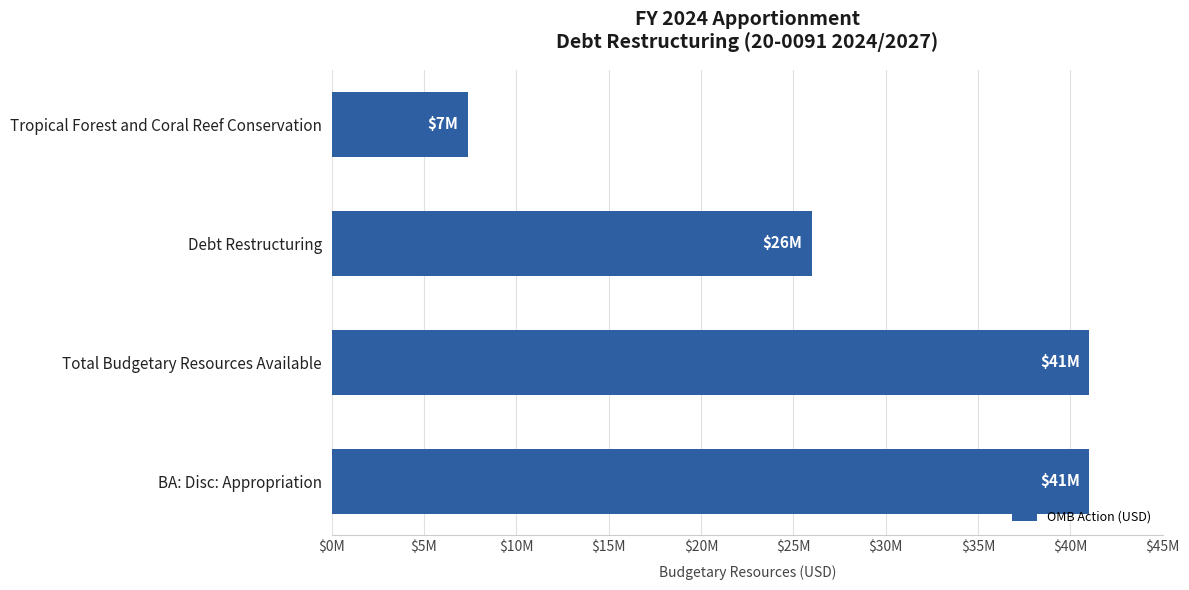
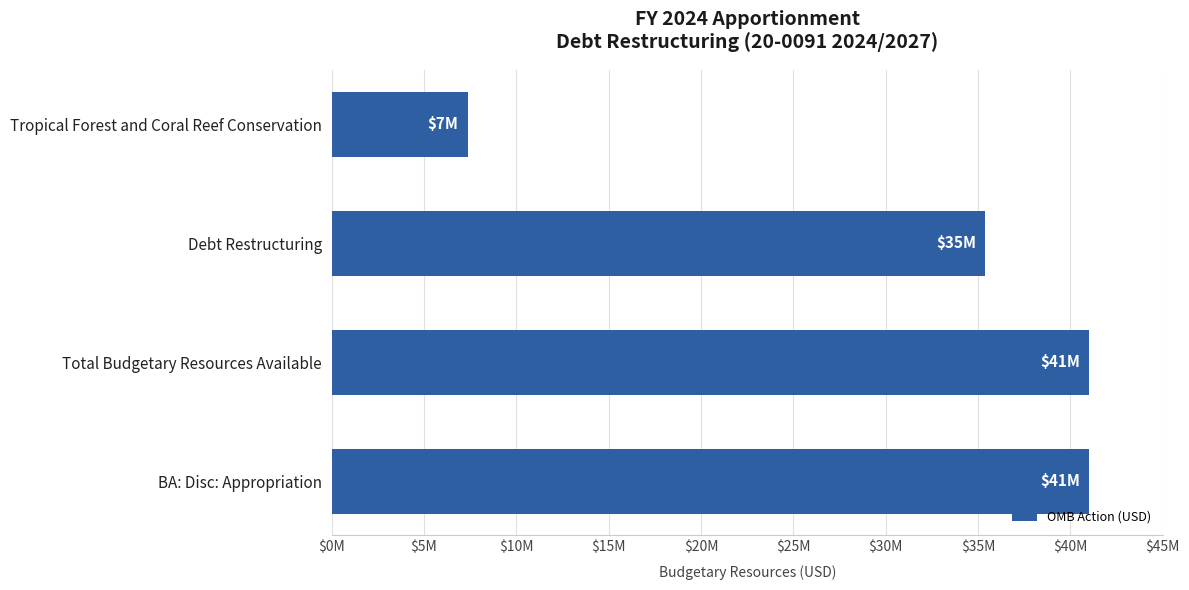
  {
    "Tropical Forest and Coral Reef Conservation": "$7M",
-   "Debt Restructuring": "$26M",
+   "Debt Restructuring": "$35M",
    "Total Budgetary Resources Available": "$41M",
    "BA: Disc: Appropriation": "$41M"
  }
